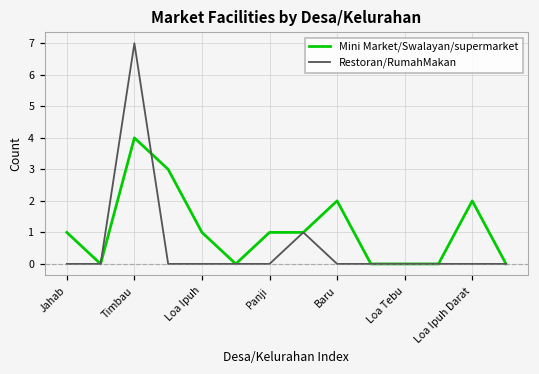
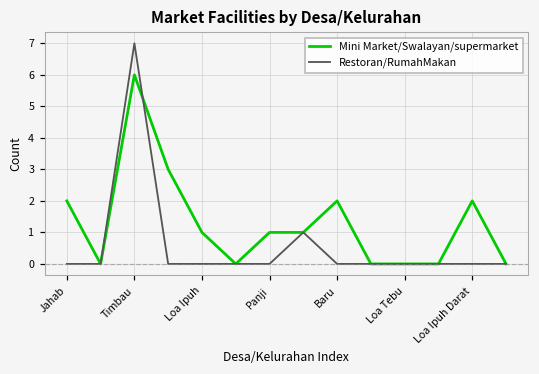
  {
    "Mini Market/Swalayan/supermarket": {
-     "Jahab": 1,
-     "Timbau": 4,
+     "Jahab": 2,
+     "Timbau": 6,
      "Loa Ipuh": 1,
      "Panji": 1,
      "Baru": 2,
      "Loa Ipuh Darat": 2
    },
    "Restoran/RumahMakan": {
      "Jahab": 0,
      "Timbau": 7,
      "Loa Ipuh": 0,
      "Panji": 0,
      "Baru": 0,
      "Loa Ipuh Darat": 0
    }
  }
